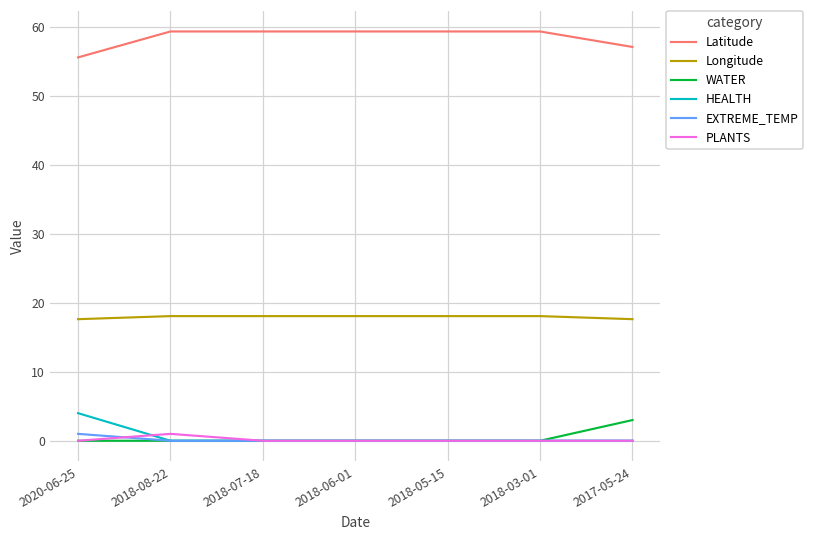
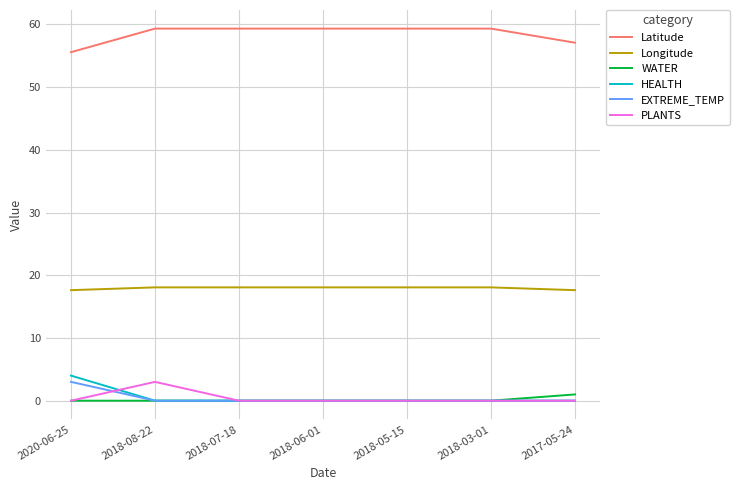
  {
    "Latitude": {
      "2020-06-25": 56,
      "2018-08-22": 59,
      "2018-07-18": 59,
      "2018-06-01": 59,
      "2018-05-15": 59,
      "2018-03-01": 59,
      "2017-05-24": 57
    },
    "Longitude": {
      "2020-06-25": 18,
      "2018-08-22": 18,
      "2018-07-18": 18,
      "2018-06-01": 18,
      "2018-05-15": 18,
      "2018-03-01": 18,
      "2017-05-24": 18
    },
    "WATER": {
-     "2017-05-24": 3
+     "2017-05-24": 1
    },
    "HEALTH": {
      "2020-06-25": 4
    },
    "EXTREME_TEMP": {
-     "2020-06-25": 1
+     "2020-06-25": 3
    },
    "PLANTS": {
-     "2018-08-22": 1
+     "2018-08-22": 3
    }
  }
